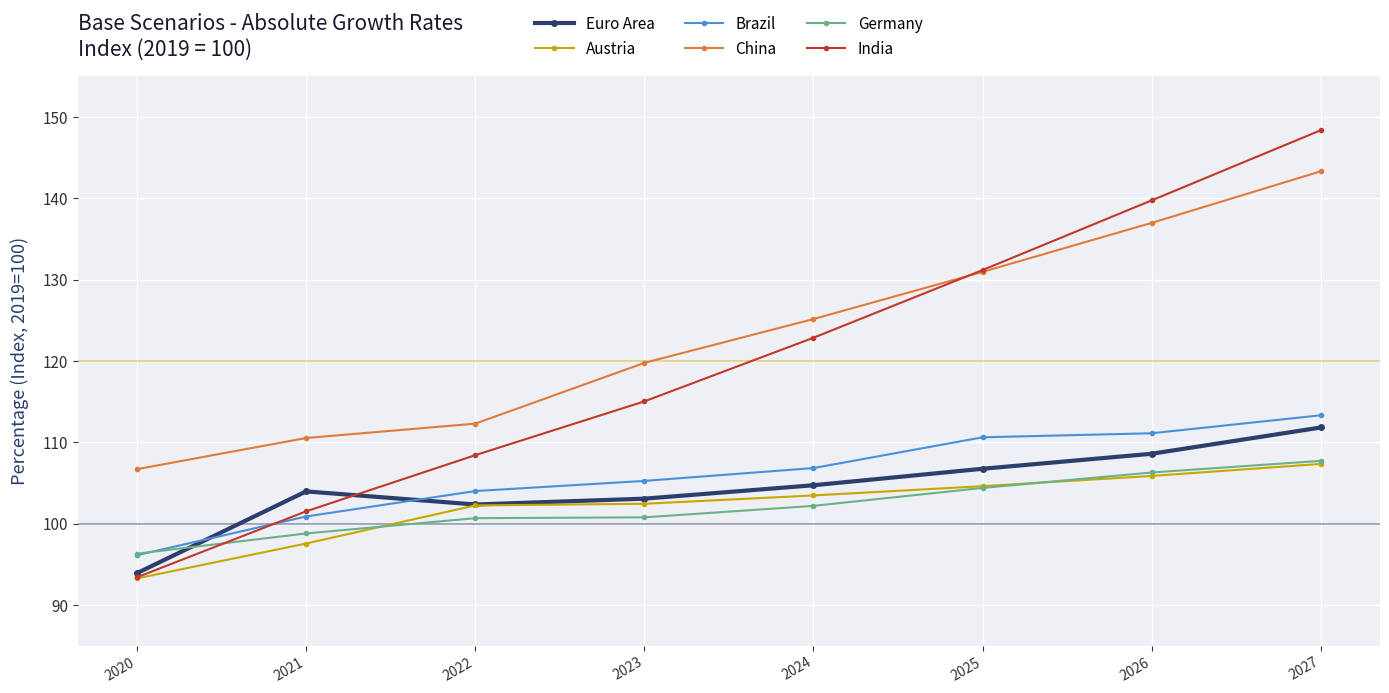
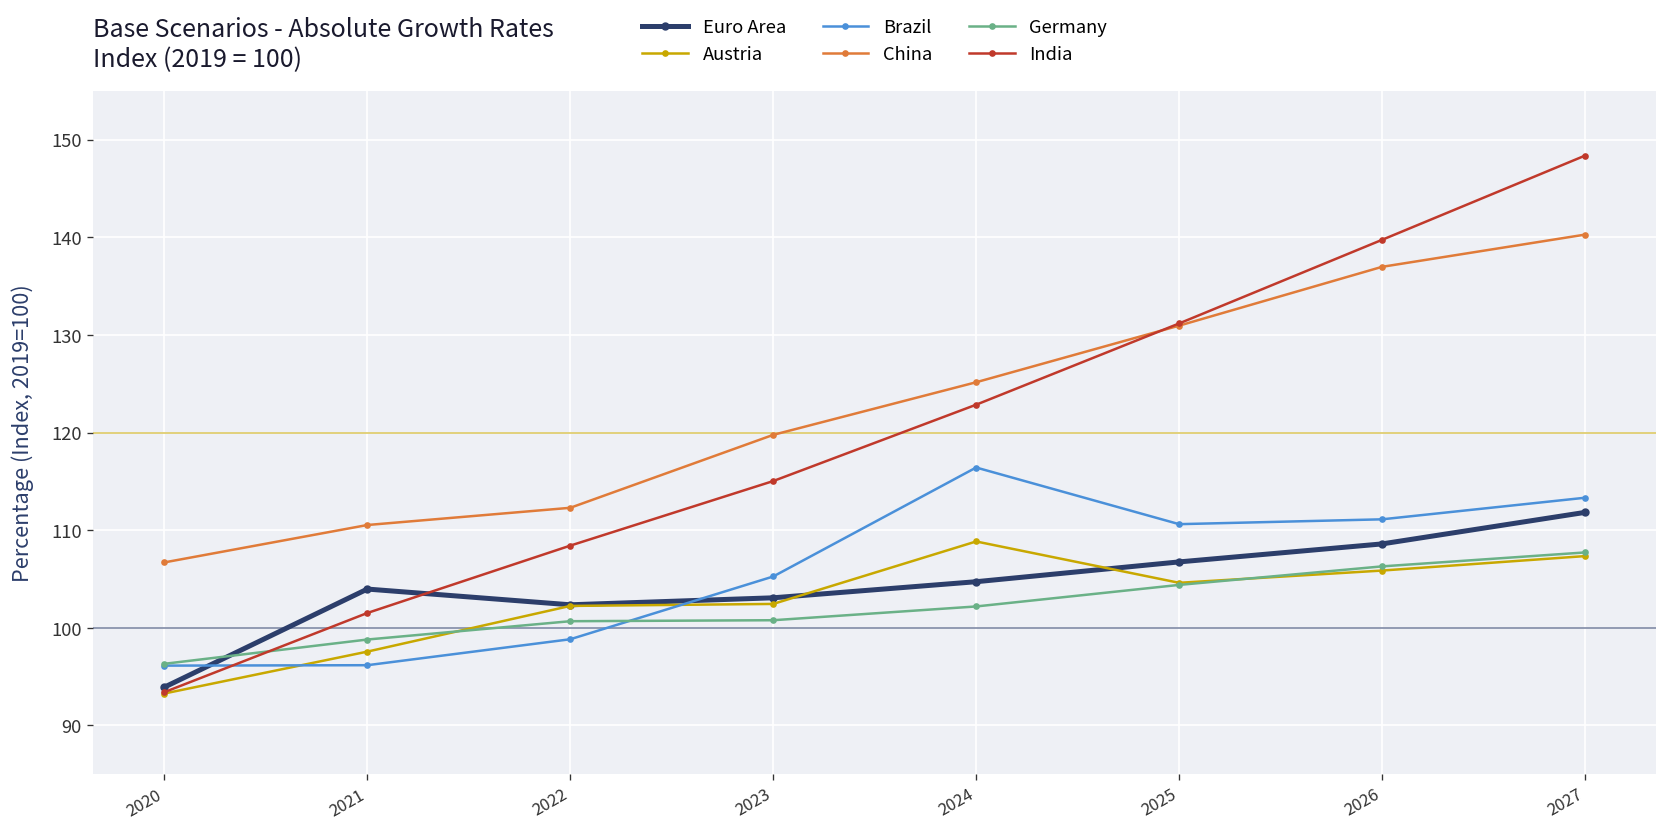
  {
    "Euro Area": {
      "2020": 94,
      "2021": 104,
      "2023": 103,
      "2024": 105,
      "2025": 107,
      "2026": 109,
      "2027": 112
    },
    "Austria": {
      "2021": 98,
      "2023": 102,
-     "2024": 103,
+     "2024": 109,
      "2026": 106,
      "2027": 107
    },
    "Brazil": {
-     "2021": 101,
-     "2022": 104,
+     "2021": 96,
+     "2022": 99,
      "2023": 105,
-     "2024": 107,
+     "2024": 116,
      "2025": 111,
      "2026": 111,
      "2027": 113
    },
    "China": {
      "2020": 107,
      "2021": 111,
      "2022": 112,
      "2023": 120,
      "2024": 125,
      "2026": 137,
-     "2027": 143
+     "2027": 140
    },
    "Germany": {
      "2021": 99,
      "2022": 101,
      "2023": 101,
      "2024": 102,
      "2026": 106,
      "2027": 108
    },
    "India": {
      "2021": 102,
      "2022": 108,
      "2023": 115,
      "2024": 123,
      "2026": 140,
      "2027": 148
    }
  }
